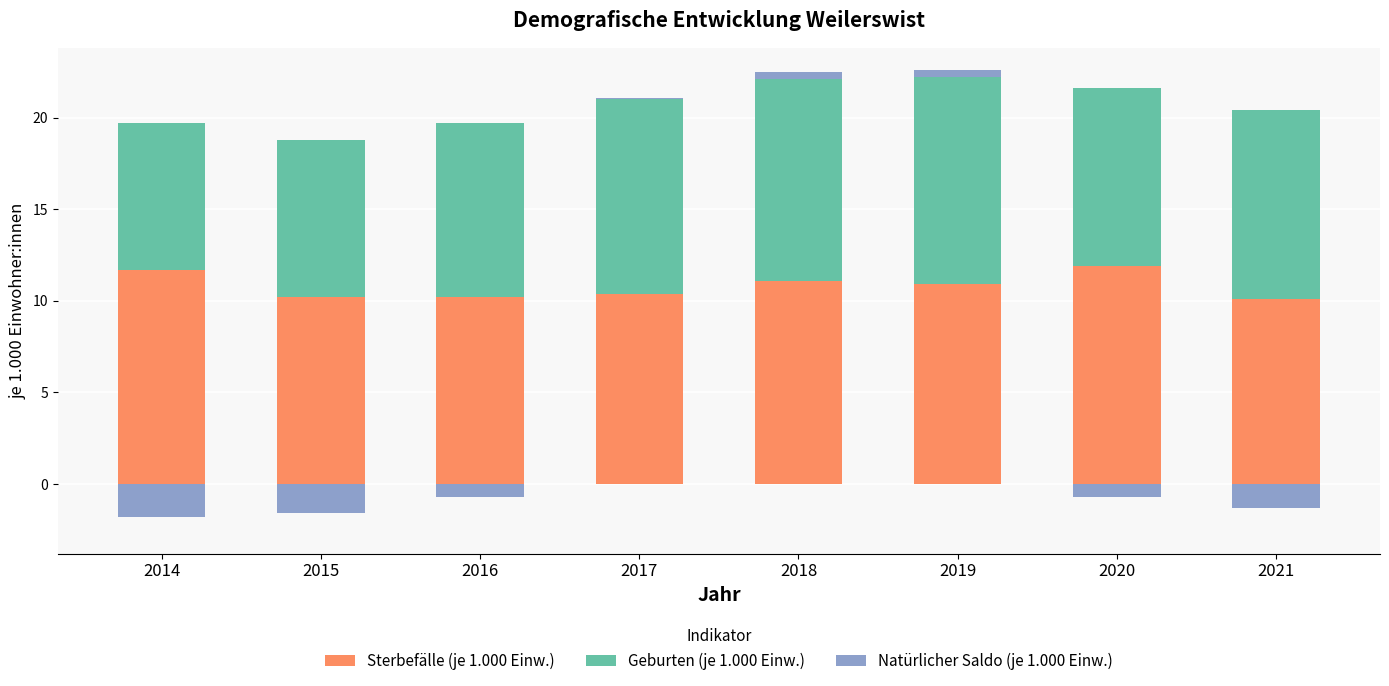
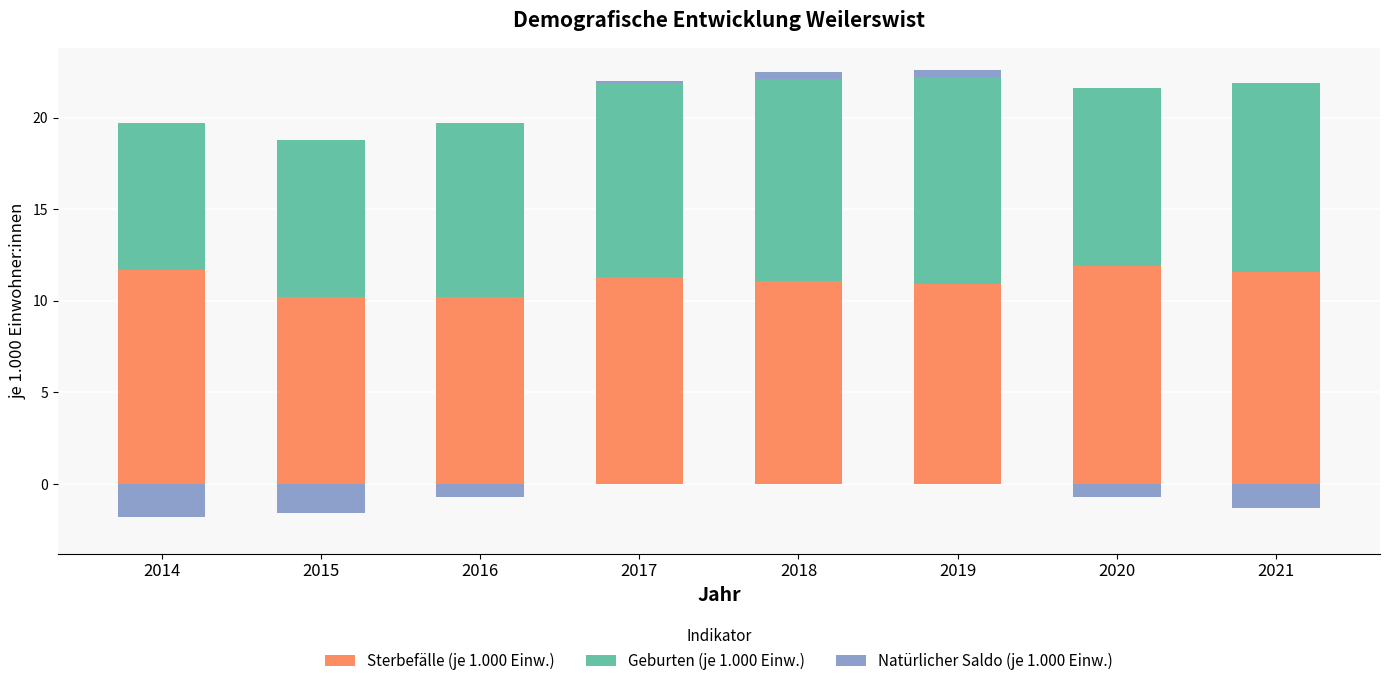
  {
    "Sterbefälle (je 1.000 Einw.)": {
      "2014": 11.7,
      "2015": 10.2,
      "2016": 10.2,
-     "2017": 10.4,
+     "2017": 11.3,
      "2018": 11.1,
      "2019": 10.9,
      "2020": 11.9,
-     "2021": 10.1
+     "2021": 11.6
    },
    "Geburten (je 1.000 Einw.)": {
      "2014": 8.0,
      "2015": 8.6,
      "2016": 9.5,
      "2017": 10.6,
      "2018": 11.0,
      "2019": 11.3,
      "2020": 9.7,
      "2021": 10.3
    }
  }
